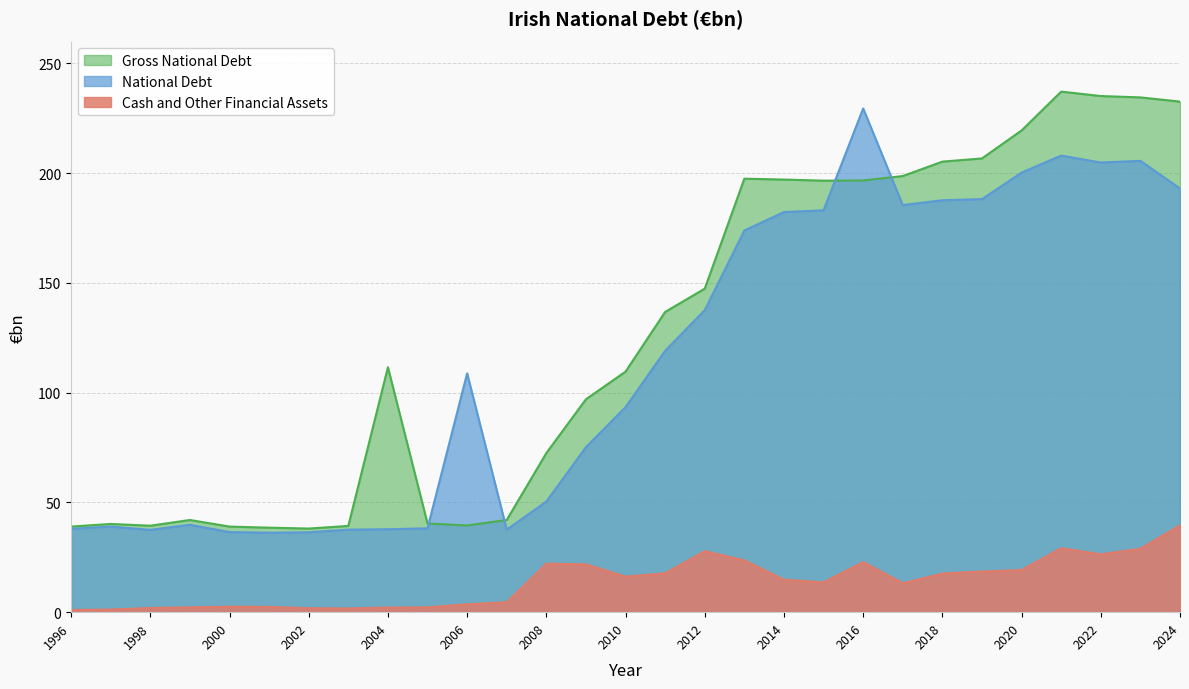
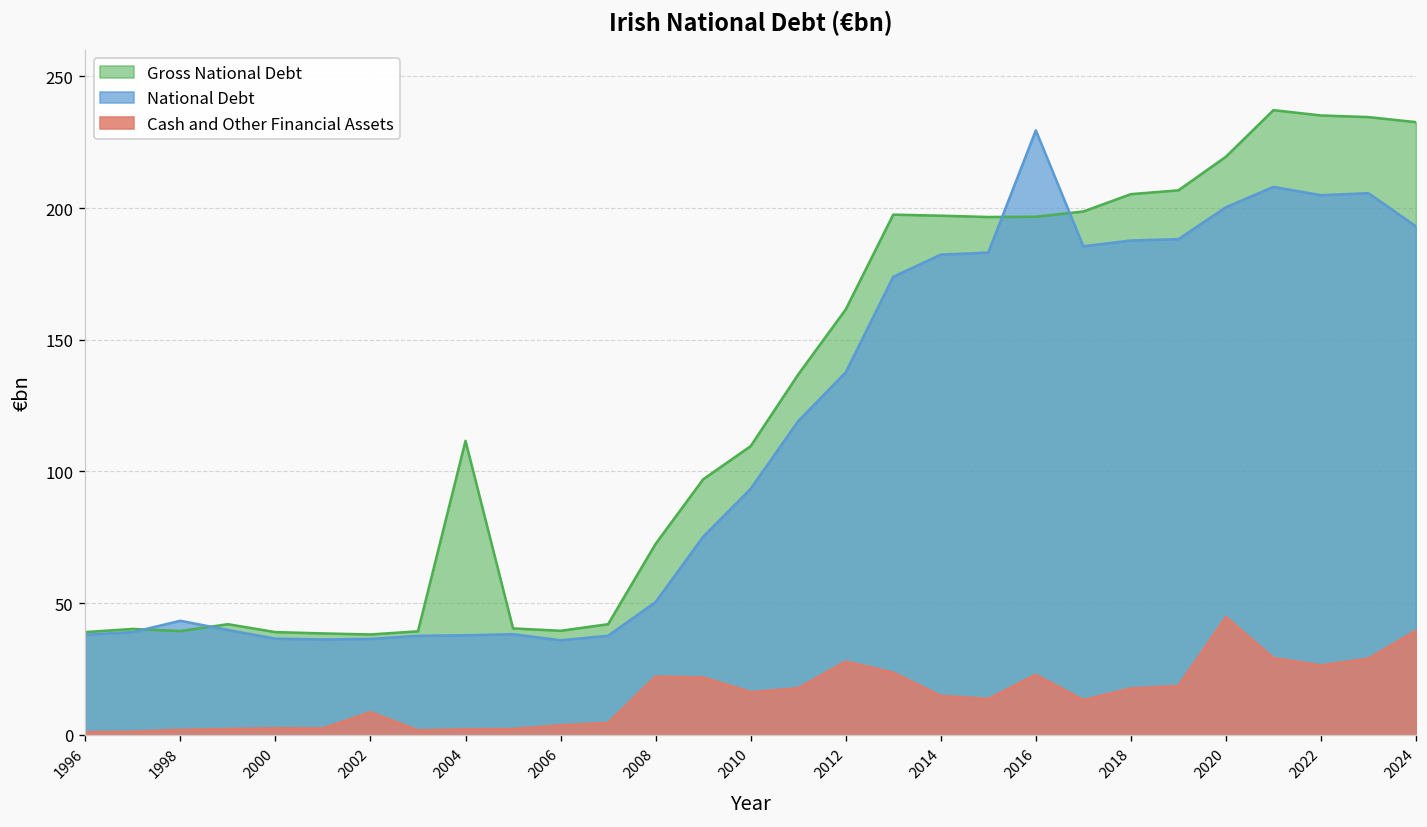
  {
    "Gross National Debt": {
      "1998": 39,
      "2000": 39,
      "2002": 38,
      "2004": 112,
      "2006": 40,
      "2008": 73,
      "2010": 110,
-     "2012": 147,
+     "2012": 162,
      "2014": 197,
      "2016": 197,
      "2018": 205,
      "2020": 219,
      "2022": 235,
      "2024": 233
    },
    "National Debt": {
-     "1998": 38,
+     "1998": 43,
      "2000": 37,
      "2002": 36,
      "2004": 38,
-     "2006": 109,
+     "2006": 36,
      "2008": 50,
      "2010": 93,
      "2012": 138,
      "2014": 182,
      "2016": 230,
      "2018": 188,
      "2020": 200,
      "2022": 205,
      "2024": 193
    },
    "Cash and Other Financial Assets": {
      "1996": 1,
      "1998": 2,
      "2000": 3,
-     "2002": 2,
+     "2002": 9,
      "2004": 2,
      "2006": 4,
      "2008": 22,
      "2010": 16,
      "2012": 28,
      "2014": 15,
      "2016": 23,
      "2018": 18,
-     "2020": 19,
+     "2020": 45,
      "2022": 26,
      "2024": 40
    }
  }
